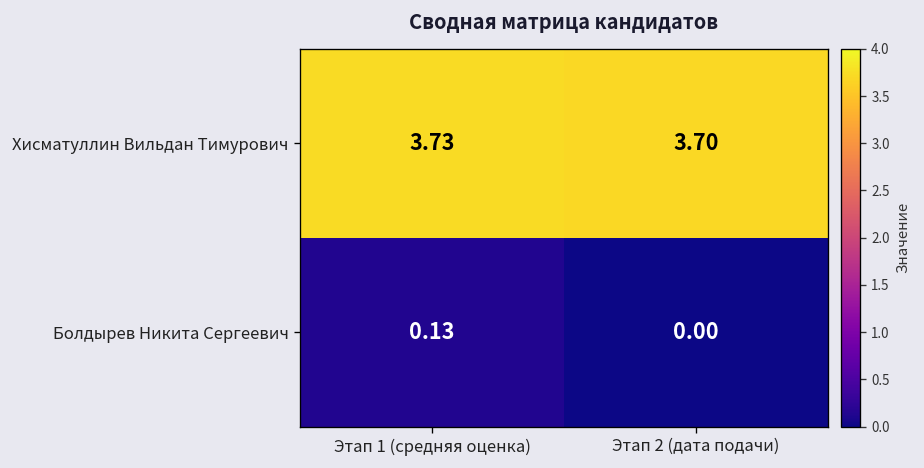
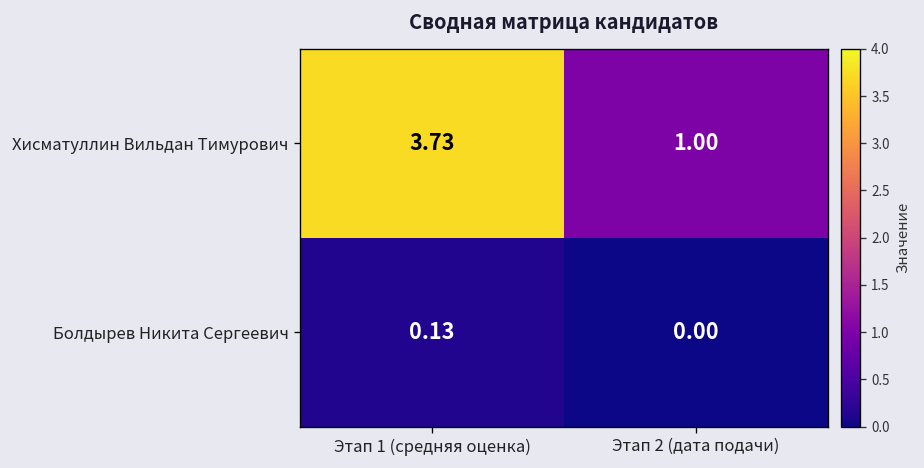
  {
    "Хисматуллин Вильдан Тимурович": {
      "Этап 1 (средняя оценка)": 3.73,
-     "Этап 2 (дата подачи)": 3.70
+     "Этап 2 (дата подачи)": 1.00
    },
    "Болдырев Никита Сергеевич": {
      "Этап 1 (средняя оценка)": 0.13,
      "Этап 2 (дата подачи)": 0.00
    }
  }
